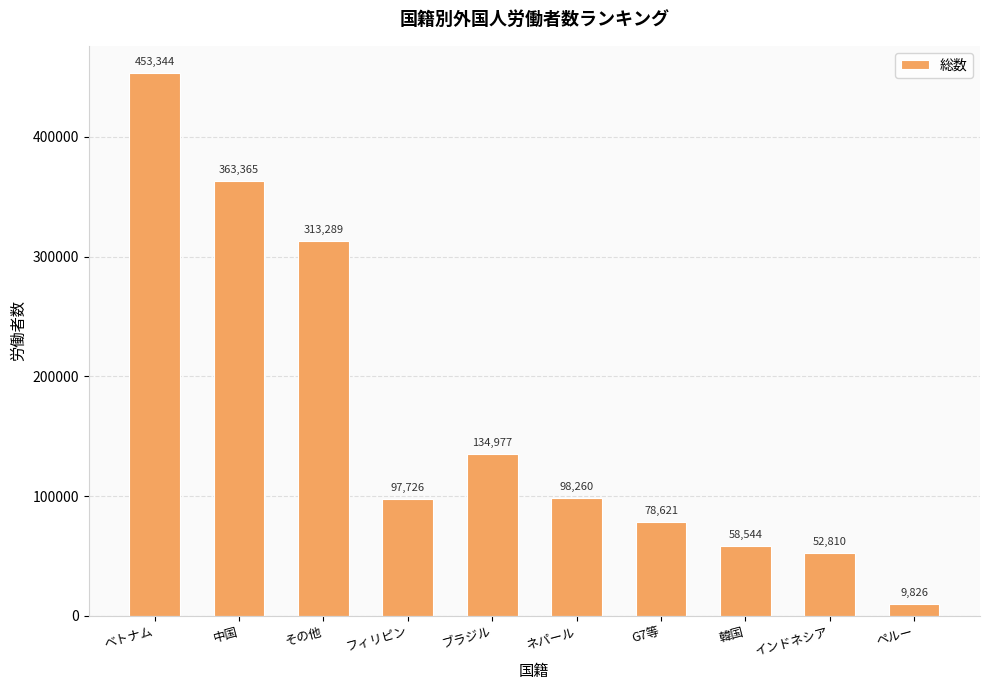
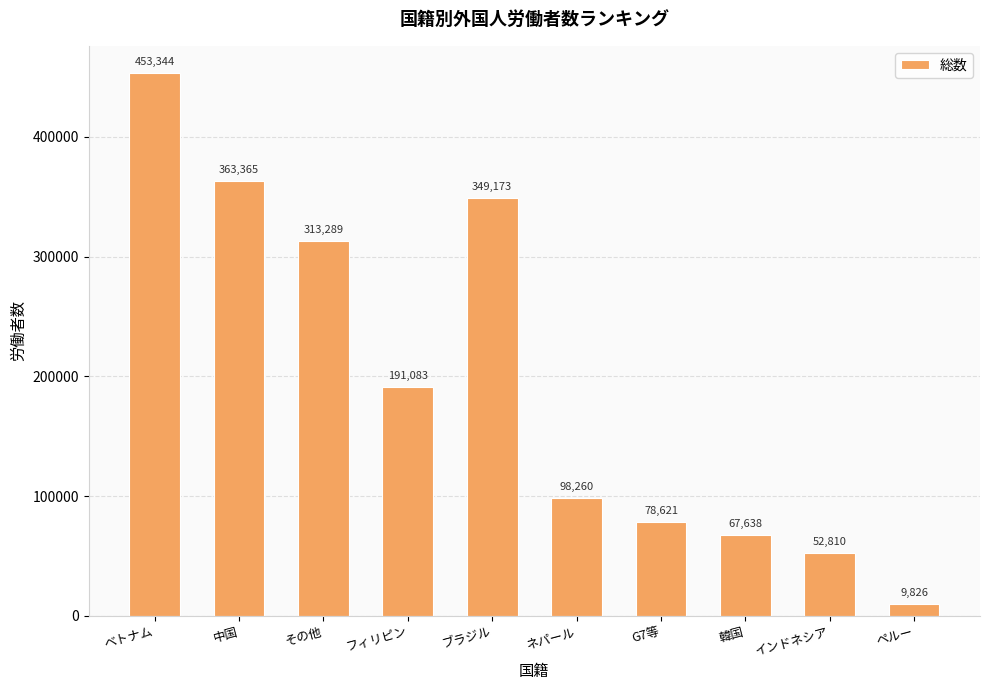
  {
    "ベトナム": "453,344",
    "中国": "363,365",
    "その他": "313,289",
-   "フィリピン": "97,726",
-   "ブラジル": "134,977",
+   "フィリピン": "191,083",
+   "ブラジル": "349,173",
    "ネパール": "98,260",
    "G7等": "78,621",
-   "韓国": "58,544",
+   "韓国": "67,638",
    "インドネシア": "52,810",
    "ペルー": "9,826"
  }
